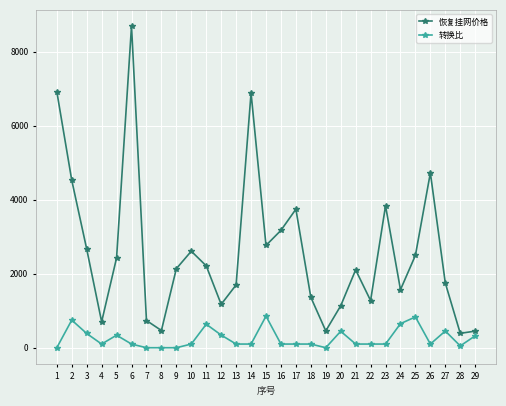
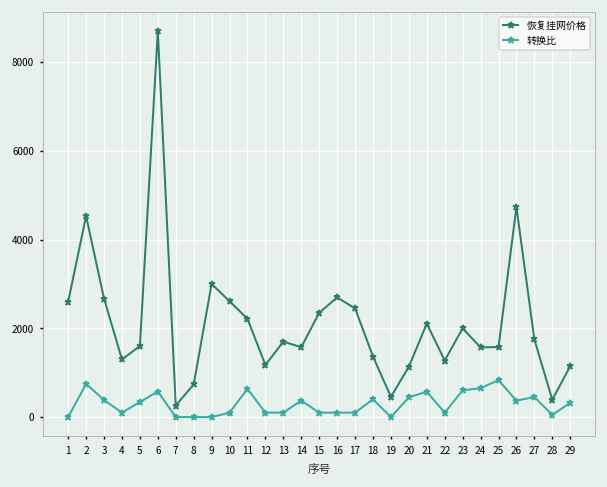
  {
    "恢复挂网价格": {
-     "1": 6900,
+     "1": 2600,
      "2": 4500,
      "3": 2700,
-     "4": 700,
-     "5": 2400,
+     "4": 1300,
+     "5": 1600,
      "6": 8700,
-     "7": 700,
-     "8": 500,
-     "9": 2100,
+     "7": 300,
+     "8": 700,
+     "9": 3000,
      "10": 2600,
      "11": 2200,
      "12": 1200,
      "13": 1700,
-     "14": 6900,
-     "15": 2800,
-     "16": 3200,
-     "17": 3700,
+     "14": 1600,
+     "15": 2300,
+     "16": 2700,
+     "17": 2500,
      "18": 1400,
      "19": 500,
      "20": 1100,
      "21": 2100,
      "22": 1300,
-     "23": 3800,
+     "23": 2000,
      "24": 1600,
-     "25": 2500,
+     "25": 1600,
      "26": 4700,
      "27": 1800,
      "28": 400,
-     "29": 500
+     "29": 1100
    },
    "转换比": {
      "1": 0,
      "2": 700,
      "3": 400,
      "4": 100,
      "5": 300,
-     "6": 100,
+     "6": 600,
      "7": 0,
      "8": 0,
      "9": 0,
      "10": 100,
      "11": 600,
-     "12": 300,
+     "12": 100,
      "13": 100,
-     "14": 100,
-     "15": 900,
+     "14": 400,
+     "15": 100,
      "16": 100,
      "17": 100,
-     "18": 100,
+     "18": 400,
      "19": 0,
      "20": 400,
-     "21": 100,
+     "21": 600,
      "22": 100,
-     "23": 100,
+     "23": 600,
      "24": 700,
      "25": 800,
-     "26": 100,
+     "26": 400,
      "27": 500,
      "28": 100,
      "29": 300
    }
  }
